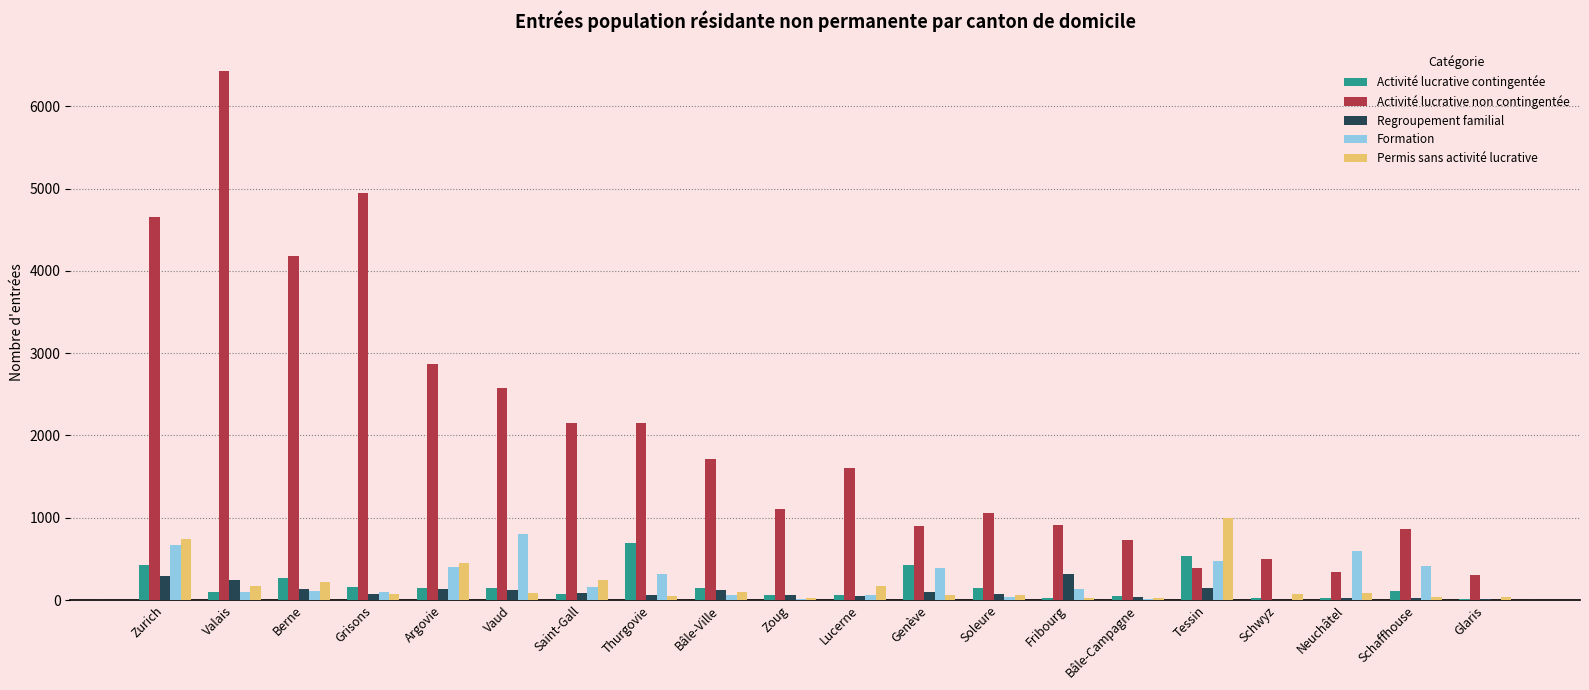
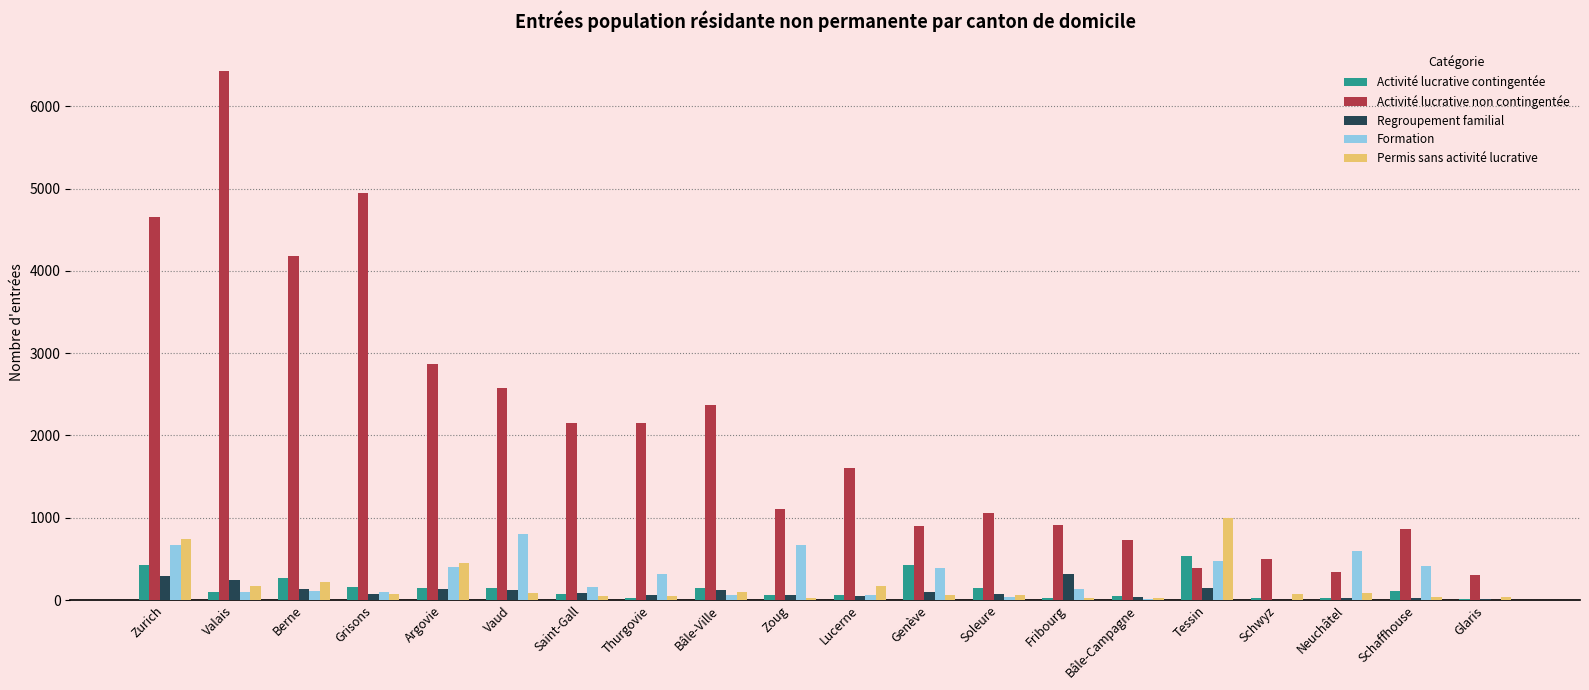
  {
    "Activité lucrative contingentée": {
      "Zurich": 400,
      "Valais": 100,
      "Berne": 300,
      "Grisons": 200,
      "Argovie": 200,
      "Vaud": 100,
      "Saint-Gall": 100,
-     "Thurgovie": 700,
+     "Thurgovie": 0,
      "Bâle-Ville": 100,
      "Zoug": 100,
      "Lucerne": 100,
      "Genève": 400,
      "Soleure": 100,
      "Bâle-Campagne": 100,
      "Tessin": 500,
      "Schaffhouse": 100
    },
    "Activité lucrative non contingentée": {
      "Zurich": 4700,
      "Valais": 6400,
      "Berne": 4200,
      "Grisons": 4900,
      "Argovie": 2900,
      "Vaud": 2600,
      "Saint-Gall": 2200,
      "Thurgovie": 2100,
-     "Bâle-Ville": 1700,
+     "Bâle-Ville": 2400,
      "Zoug": 1100,
      "Lucerne": 1600,
      "Genève": 900,
      "Soleure": 1100,
      "Fribourg": 900,
      "Bâle-Campagne": 700,
      "Tessin": 400,
      "Schwyz": 500,
      "Neuchâtel": 300,
      "Schaffhouse": 900,
      "Glaris": 300
    },
    "Regroupement familial": {
      "Zurich": 300,
      "Valais": 200,
      "Berne": 100,
      "Grisons": 100,
      "Argovie": 100,
      "Vaud": 100,
      "Saint-Gall": 100,
      "Thurgovie": 100,
      "Bâle-Ville": 100,
      "Zoug": 100,
      "Lucerne": 0,
      "Genève": 100,
      "Soleure": 100,
      "Fribourg": 300,
      "Bâle-Campagne": 0,
      "Tessin": 100
    },
    "Formation": {
      "Zurich": 700,
      "Valais": 100,
      "Berne": 100,
      "Grisons": 100,
      "Argovie": 400,
      "Vaud": 800,
      "Saint-Gall": 200,
      "Thurgovie": 300,
      "Bâle-Ville": 100,
-     "Zoug": 0,
+     "Zoug": 700,
      "Lucerne": 100,
      "Genève": 400,
      "Soleure": 0,
      "Fribourg": 100,
      "Tessin": 500,
      "Neuchâtel": 600,
      "Schaffhouse": 400
    },
    "Permis sans activité lucrative": {
      "Zurich": 700,
      "Valais": 200,
      "Berne": 200,
      "Grisons": 100,
      "Argovie": 400,
      "Vaud": 100,
-     "Saint-Gall": 200,
+     "Saint-Gall": 0,
      "Thurgovie": 100,
      "Bâle-Ville": 100,
      "Lucerne": 200,
      "Genève": 100,
      "Soleure": 100,
      "Tessin": 1000,
      "Schwyz": 100,
      "Neuchâtel": 100,
      "Schaffhouse": 0,
      "Glaris": 0
    }
  }
